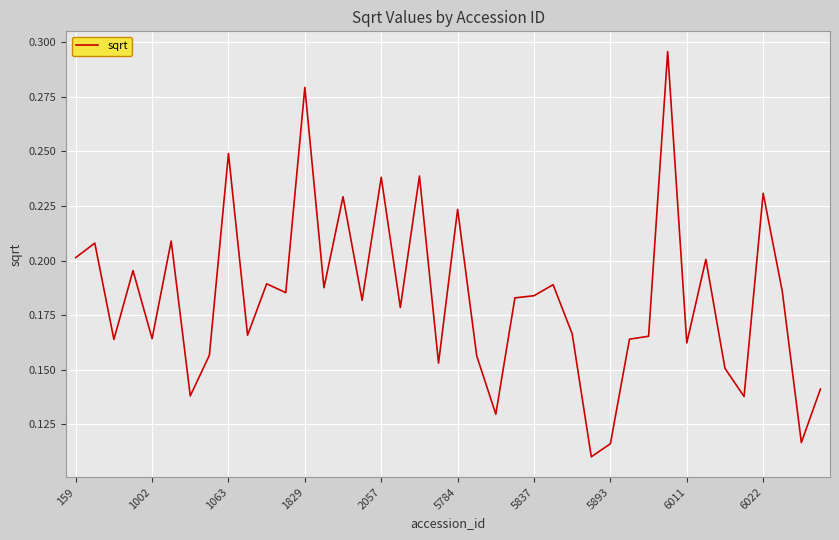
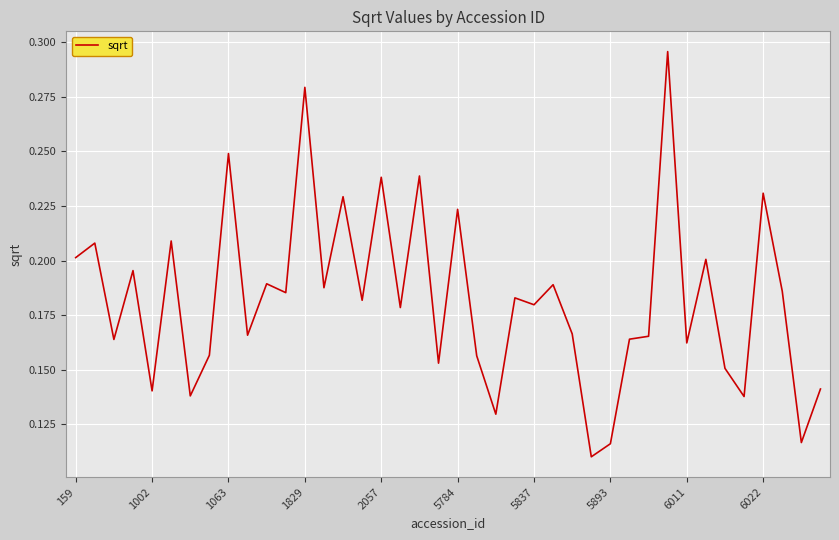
  {
    "159": 0.201,
-   "1002": 0.164,
+   "1002": 0.140,
    "1063": 0.249,
    "1829": 0.279,
    "2057": 0.238,
    "5784": 0.223,
-   "5837": 0.184,
+   "5837": 0.180,
    "5893": 0.116,
    "6011": 0.162,
    "6022": 0.231
  }
